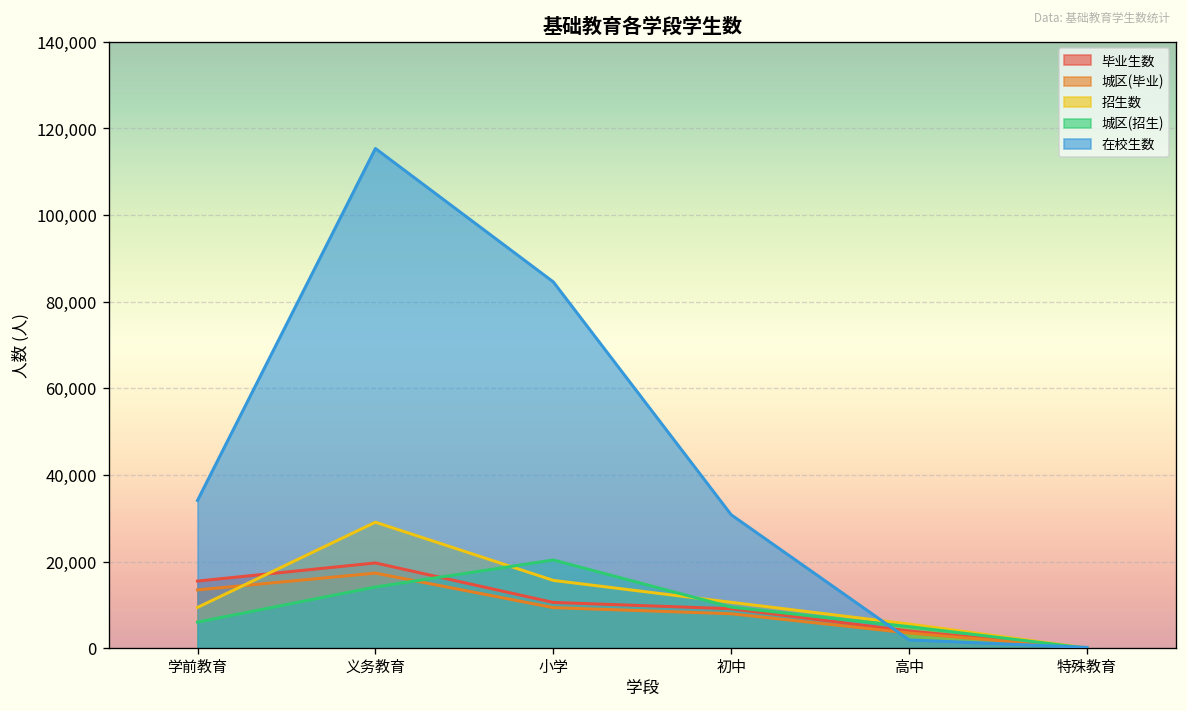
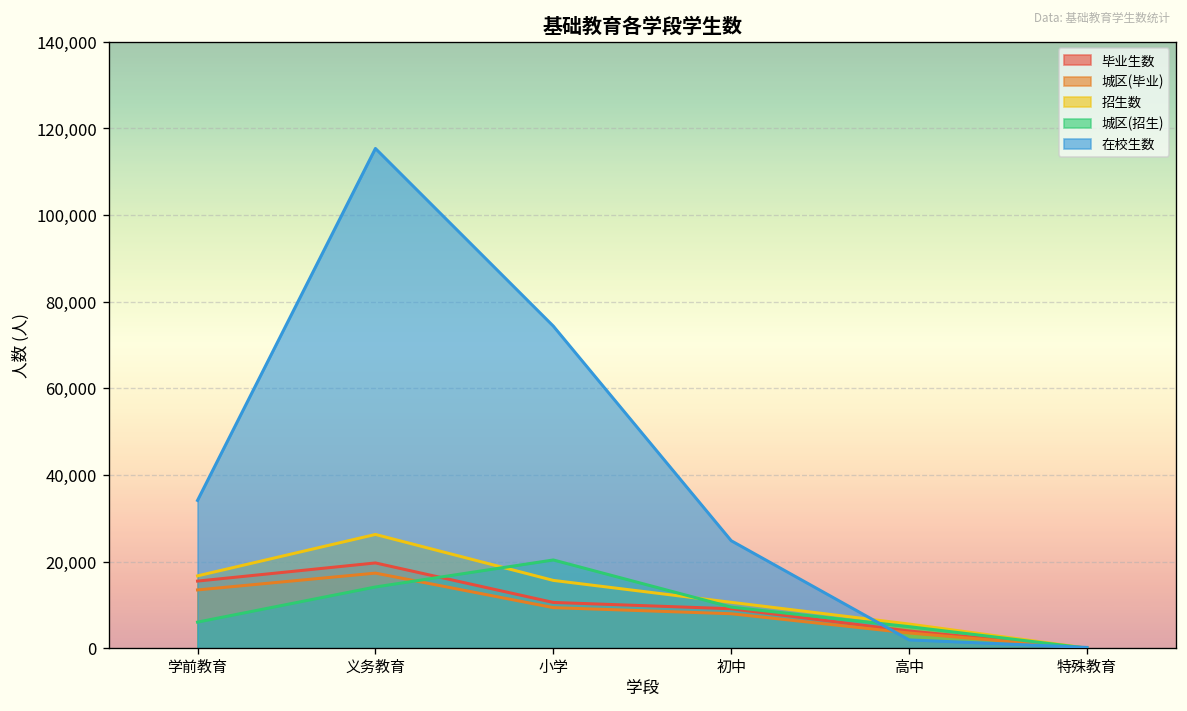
  {
    "招生数": {
-     "学前教育": "9,000",
-     "义务教育": "29,000",
+     "学前教育": "17,000",
+     "义务教育": "26,000",
      "小学": "16,000",
      "初中": "11,000"
    },
    "城区(招生)": {
      "学前教育": "6,000",
      "义务教育": "14,000",
      "小学": "20,000"
    },
    "在校生数": {
      "学前教育": "34,000",
      "义务教育": "115,000",
-     "小学": "85,000",
-     "初中": "31,000",
+     "小学": "74,000",
+     "初中": "25,000",
      "高中": "2,000"
    }
  }
